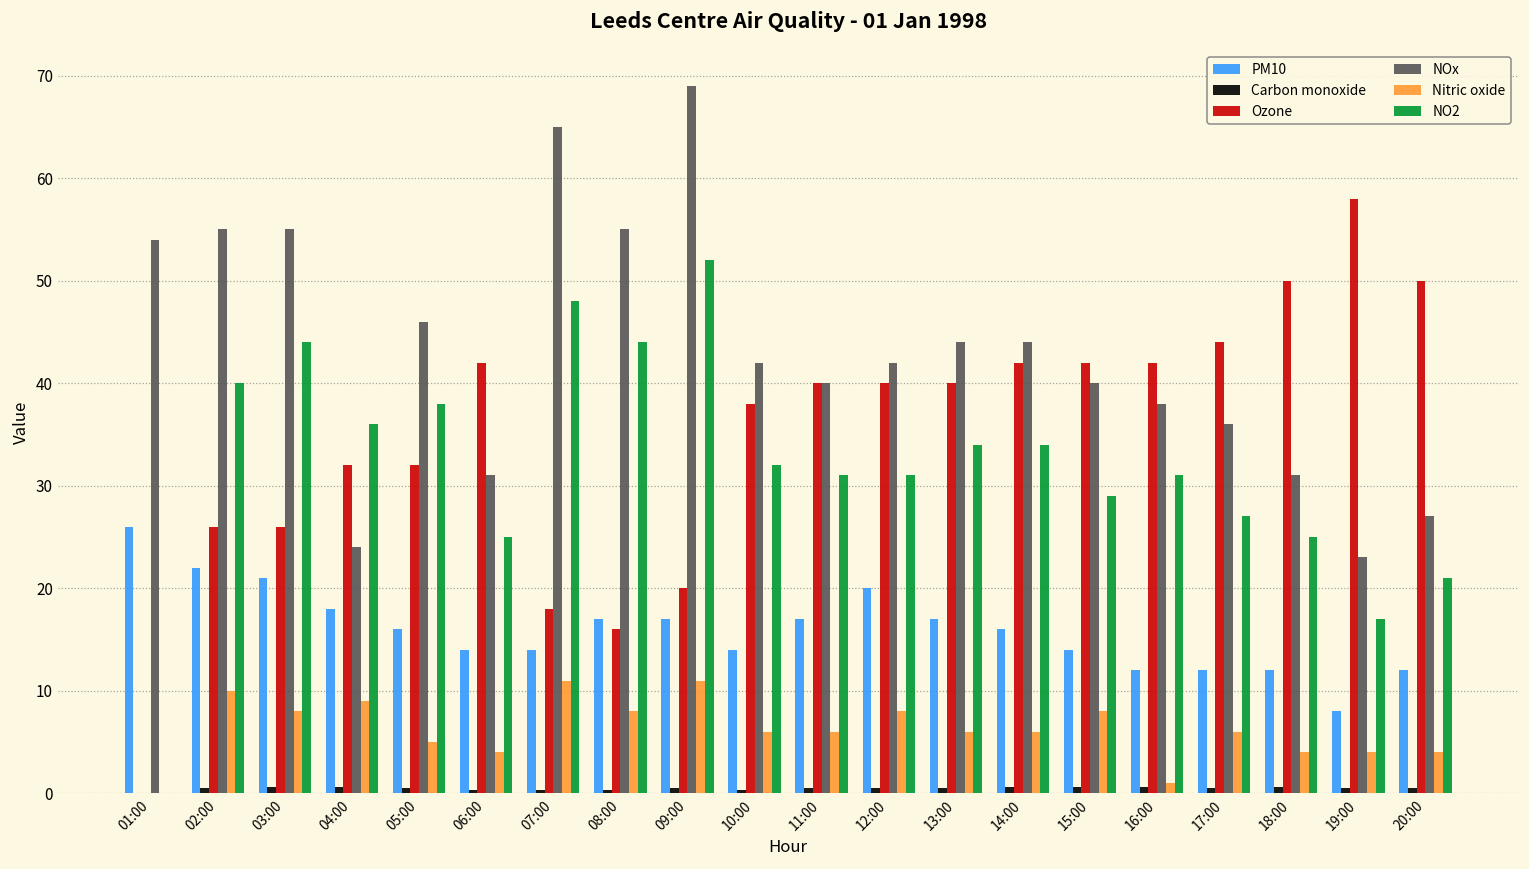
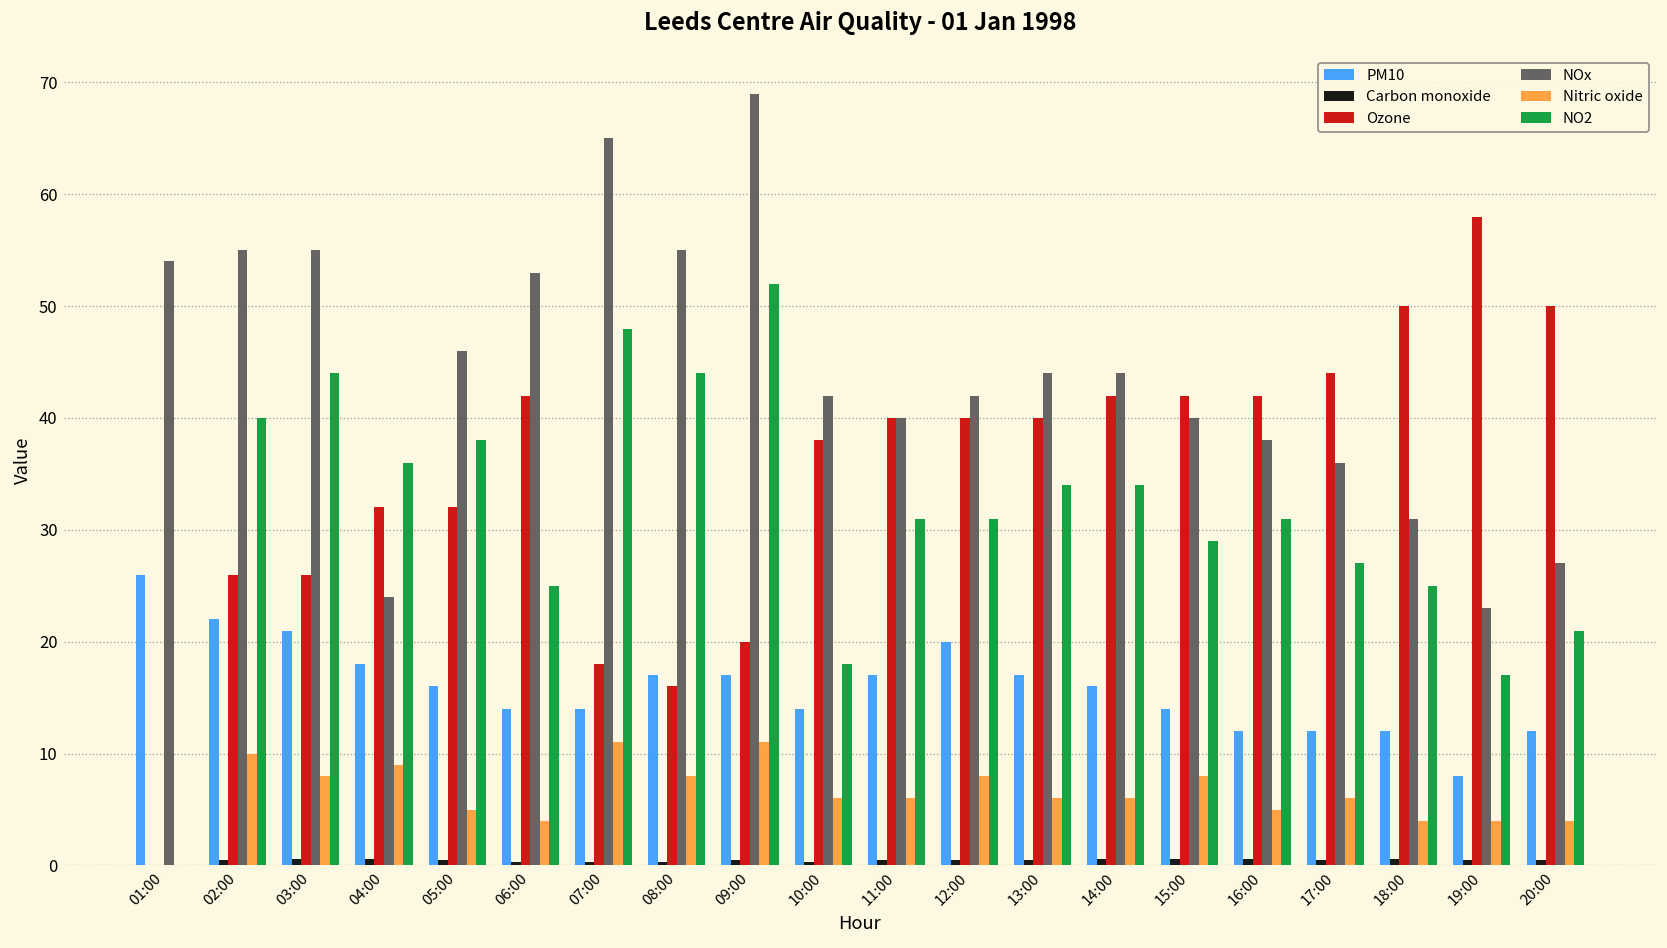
  {
    "PM10": {
      "01:00": 26,
      "02:00": 22,
      "03:00": 21,
      "04:00": 18,
      "05:00": 16,
      "06:00": 14,
      "07:00": 14,
      "08:00": 17,
      "09:00": 17,
      "10:00": 14,
      "11:00": 17,
      "12:00": 20,
      "13:00": 17,
      "14:00": 16,
      "15:00": 14,
      "16:00": 12,
      "17:00": 12,
      "18:00": 12,
      "19:00": 8,
      "20:00": 12
    },
    "Carbon monoxide": {
      "01:00": 0,
      "02:00": 1,
      "03:00": 1,
      "04:00": 1,
      "05:00": 1,
      "06:00": 0,
      "07:00": 0,
      "08:00": 0,
      "09:00": 1,
      "10:00": 0,
      "11:00": 1,
      "12:00": 1,
      "13:00": 1,
      "14:00": 1,
      "15:00": 1,
      "16:00": 1,
      "17:00": 1,
      "18:00": 1,
      "19:00": 1,
      "20:00": 1
    },
    "Ozone": {
      "01:00": 0,
      "02:00": 26,
      "03:00": 26,
      "04:00": 32,
      "05:00": 32,
      "06:00": 42,
      "07:00": 18,
      "08:00": 16,
      "09:00": 20,
      "10:00": 38,
      "11:00": 40,
      "12:00": 40,
      "13:00": 40,
      "14:00": 42,
      "15:00": 42,
      "16:00": 42,
      "17:00": 44,
      "18:00": 50,
      "19:00": 58,
      "20:00": 50
    },
    "NOx": {
      "01:00": 54,
      "02:00": 55,
      "03:00": 55,
      "04:00": 24,
      "05:00": 46,
-     "06:00": 31,
+     "06:00": 53,
      "07:00": 65,
      "08:00": 55,
      "09:00": 69,
      "10:00": 42,
      "11:00": 40,
      "12:00": 42,
      "13:00": 44,
      "14:00": 44,
      "15:00": 40,
      "16:00": 38,
      "17:00": 36,
      "18:00": 31,
      "19:00": 23,
      "20:00": 27
    },
    "Nitric oxide": {
      "01:00": 0,
      "02:00": 10,
      "03:00": 8,
      "04:00": 9,
      "05:00": 5,
      "06:00": 4,
      "07:00": 11,
      "08:00": 8,
      "09:00": 11,
      "10:00": 6,
      "11:00": 6,
      "12:00": 8,
      "13:00": 6,
      "14:00": 6,
      "15:00": 8,
-     "16:00": 1,
+     "16:00": 5,
      "17:00": 6,
      "18:00": 4,
      "19:00": 4,
      "20:00": 4
    },
    "NO2": {
      "01:00": 0,
      "02:00": 40,
      "03:00": 44,
      "04:00": 36,
      "05:00": 38,
      "06:00": 25,
      "07:00": 48,
      "08:00": 44,
      "09:00": 52,
-     "10:00": 32,
+     "10:00": 18,
      "11:00": 31,
      "12:00": 31,
      "13:00": 34,
      "14:00": 34,
      "15:00": 29,
      "16:00": 31,
      "17:00": 27,
      "18:00": 25,
      "19:00": 17,
      "20:00": 21
    }
  }
